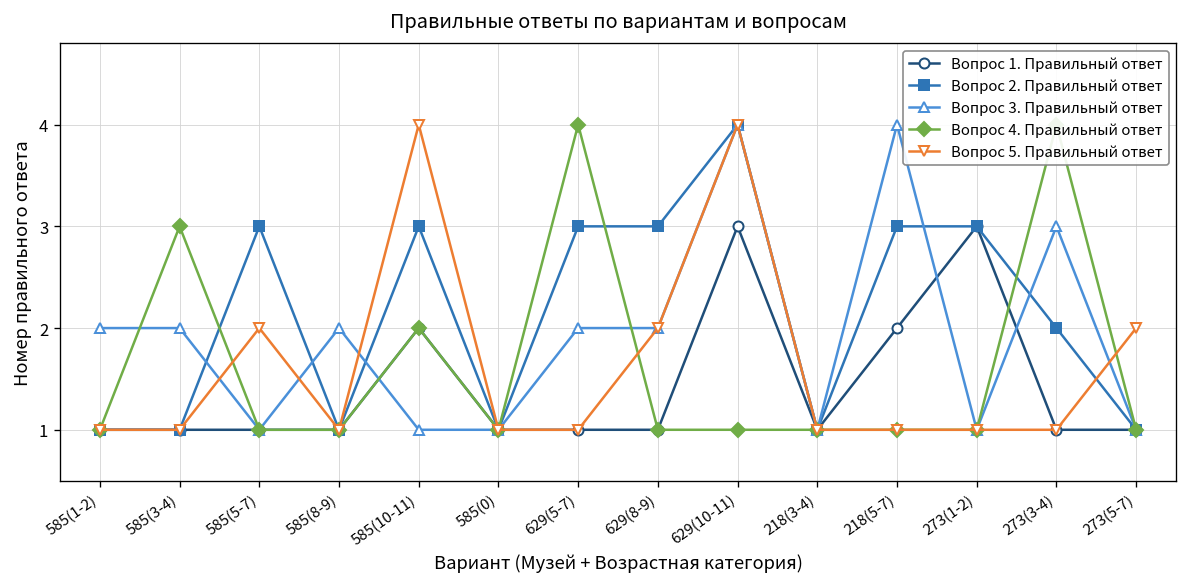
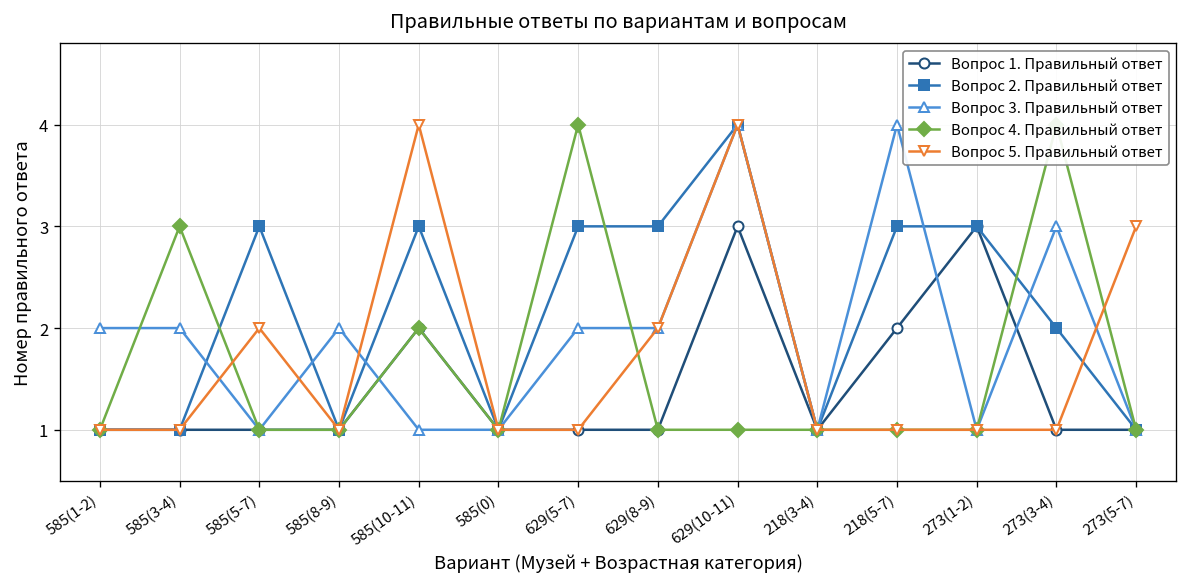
  {
    "Вопрос 1. Правильный ответ": {
      "629(10-11)": 3,
      "218(5-7)": 2
    },
    "Вопрос 4. Правильный ответ": {
      "585(3-4)": 3,
      "629(5-7)": 4,
      "629(10-11)": 1
    },
    "Вопрос 5. Правильный ответ": {
      "585(5-7)": 2,
      "585(10-11)": 4,
-     "273(5-7)": 2
+     "273(5-7)": 3
    }
  }
